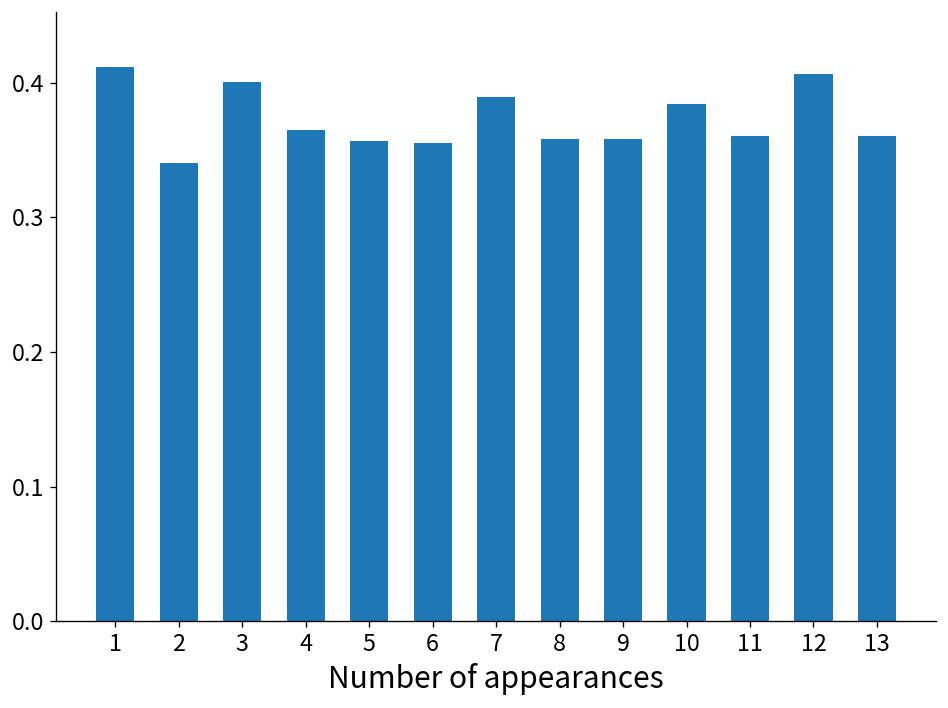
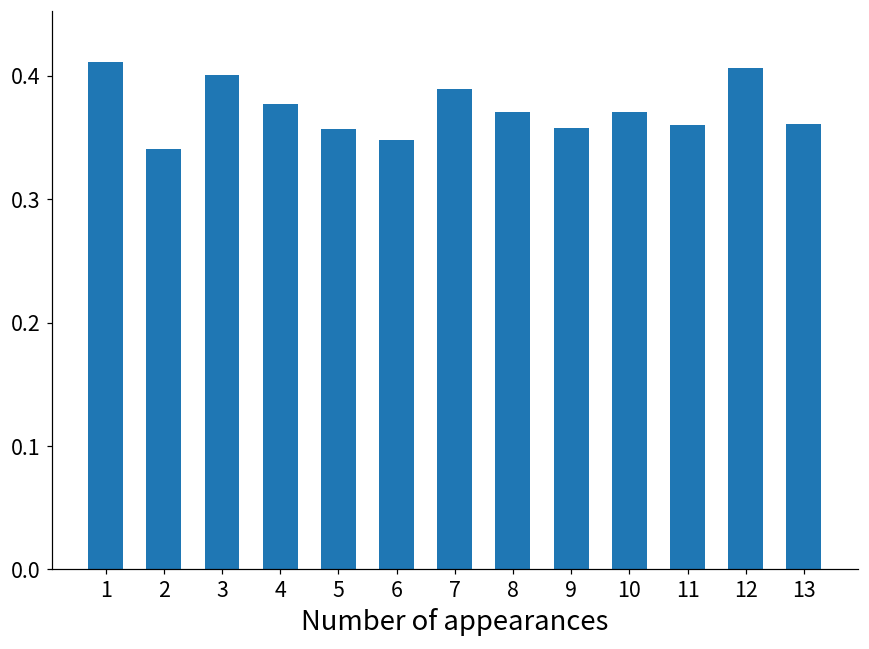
  {
    "1": 0.411,
    "2": 0.340,
    "3": 0.401,
-   "4": 0.364,
+   "4": 0.377,
    "5": 0.357,
-   "6": 0.355,
+   "6": 0.348,
    "7": 0.389,
-   "8": 0.358,
+   "8": 0.370,
    "9": 0.358,
-   "10": 0.384,
+   "10": 0.370,
    "11": 0.360,
    "12": 0.407,
    "13": 0.361
  }
